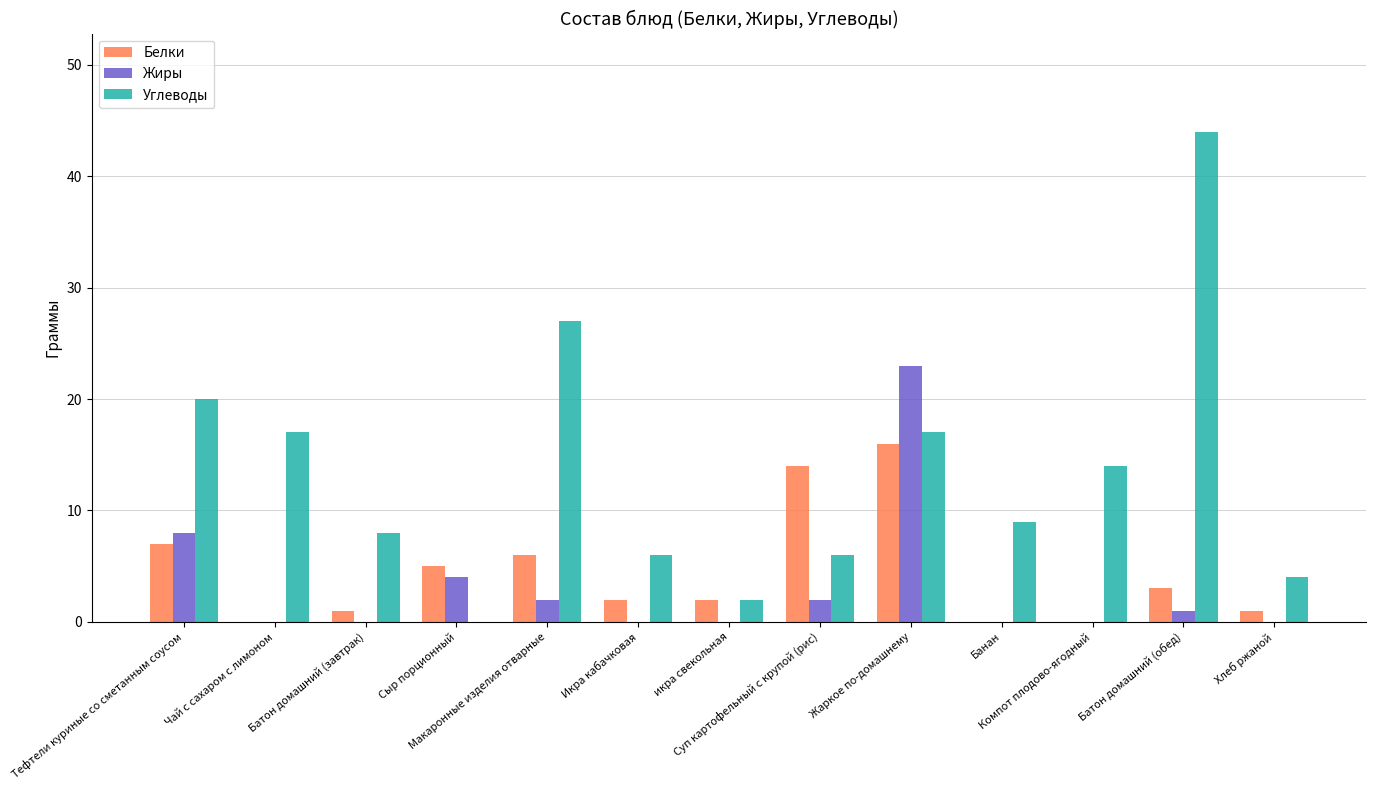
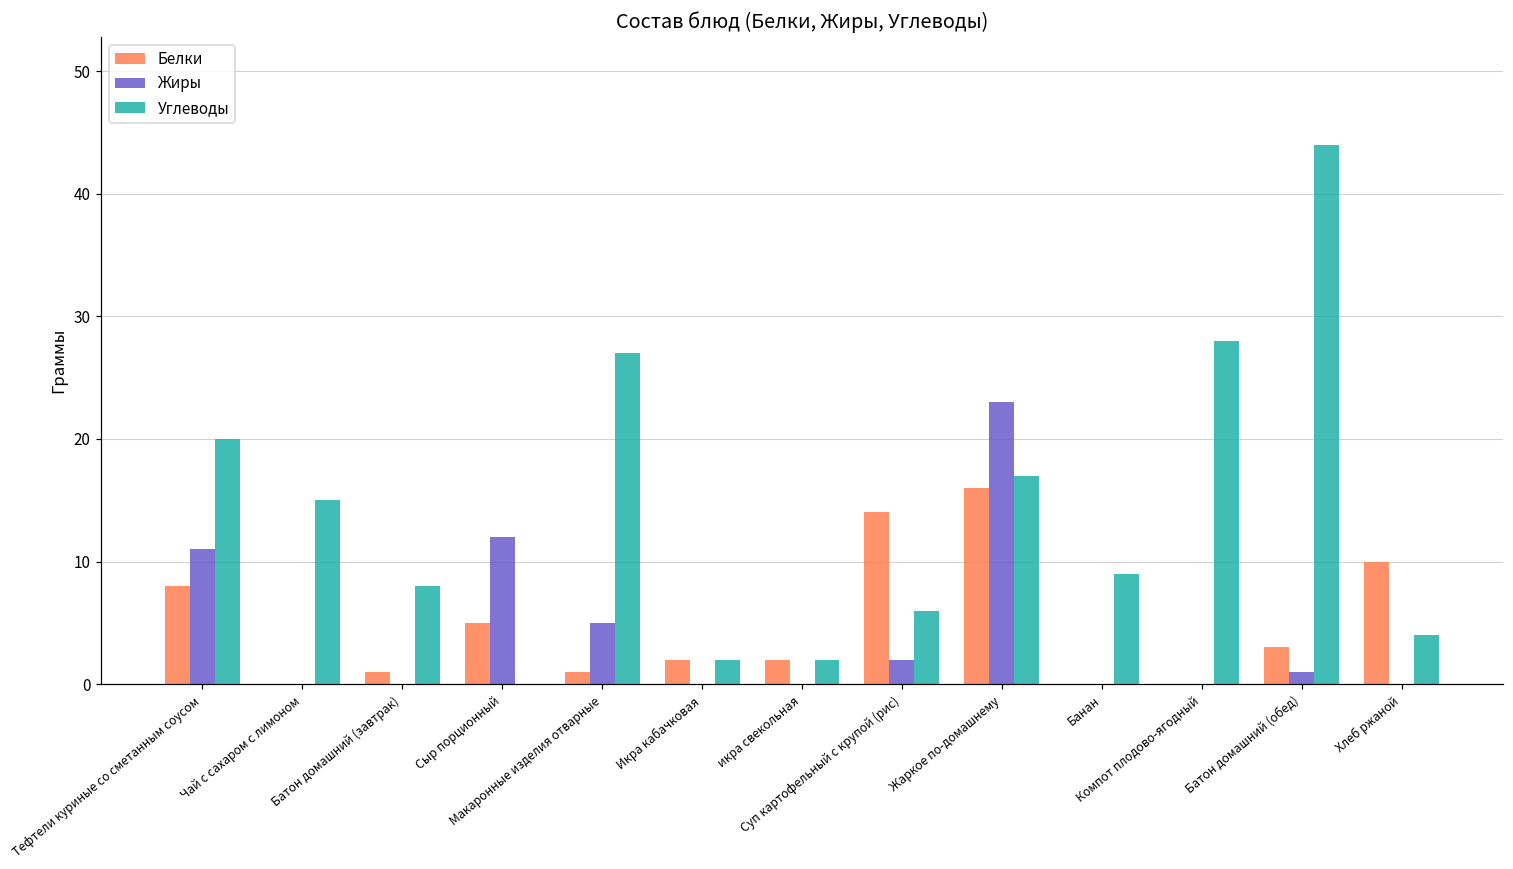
  {
    "Белки": {
-     "Тефтели куриные со сметанным соусом": 7,
+     "Тефтели куриные со сметанным соусом": 8,
      "Чай с сахаром с лимоном": 0,
      "Батон домашний (завтрак)": 1,
      "Сыр порционный": 5,
-     "Макаронные изделия отварные": 6,
+     "Макаронные изделия отварные": 1,
      "Икра кабачковая": 2,
      "икра свекольная": 2,
      "Суп картофельный с крупой (рис)": 14,
      "Жаркое по-домашнему": 16,
      "Банан": 0,
      "Компот плодово-ягодный": 0,
      "Батон домашний (обед)": 3,
-     "Хлеб ржаной": 1
+     "Хлеб ржаной": 10
    },
    "Жиры": {
-     "Тефтели куриные со сметанным соусом": 8,
+     "Тефтели куриные со сметанным соусом": 11,
      "Чай с сахаром с лимоном": 0,
      "Батон домашний (завтрак)": 0,
-     "Сыр порционный": 4,
-     "Макаронные изделия отварные": 2,
+     "Сыр порционный": 12,
+     "Макаронные изделия отварные": 5,
      "Икра кабачковая": 0,
      "икра свекольная": 0,
      "Суп картофельный с крупой (рис)": 2,
      "Жаркое по-домашнему": 23,
      "Банан": 0,
      "Компот плодово-ягодный": 0,
      "Батон домашний (обед)": 1,
      "Хлеб ржаной": 0
    },
    "Углеводы": {
      "Тефтели куриные со сметанным соусом": 20,
-     "Чай с сахаром с лимоном": 17,
+     "Чай с сахаром с лимоном": 15,
      "Батон домашний (завтрак)": 8,
      "Сыр порционный": 0,
      "Макаронные изделия отварные": 27,
-     "Икра кабачковая": 6,
+     "Икра кабачковая": 2,
      "икра свекольная": 2,
      "Суп картофельный с крупой (рис)": 6,
      "Жаркое по-домашнему": 17,
      "Банан": 9,
-     "Компот плодово-ягодный": 14,
+     "Компот плодово-ягодный": 28,
      "Батон домашний (обед)": 44,
      "Хлеб ржаной": 4
    }
  }
